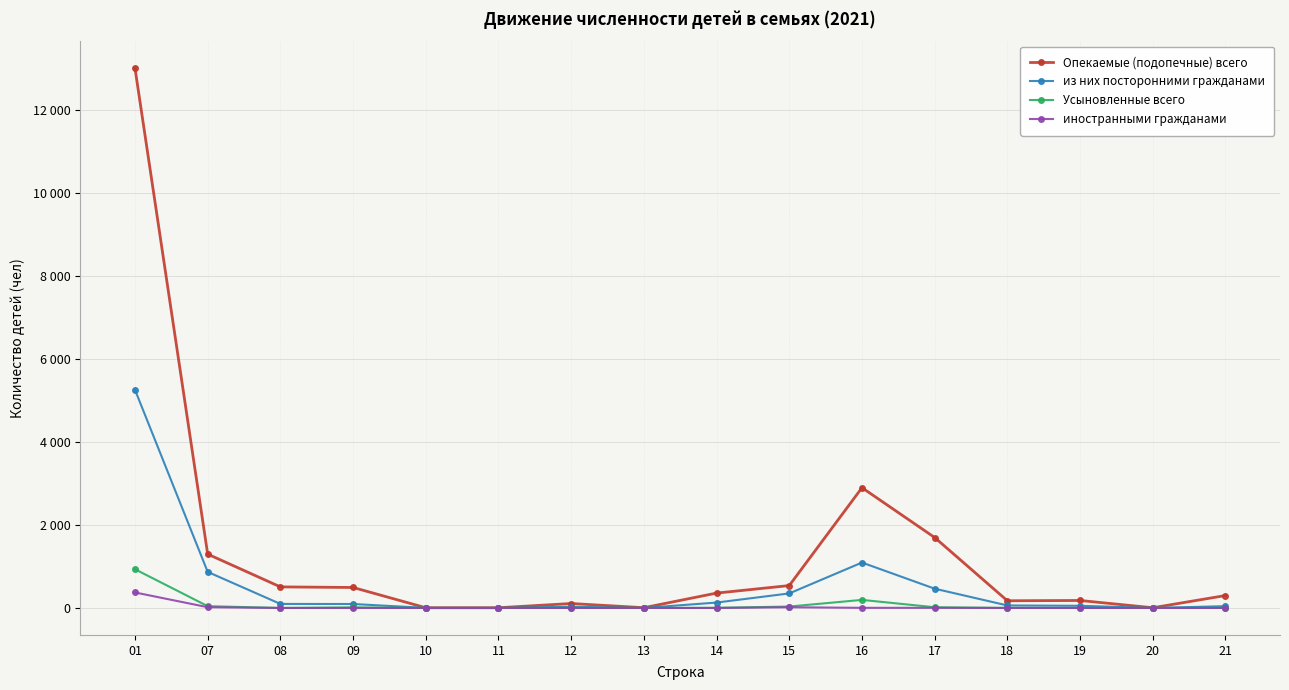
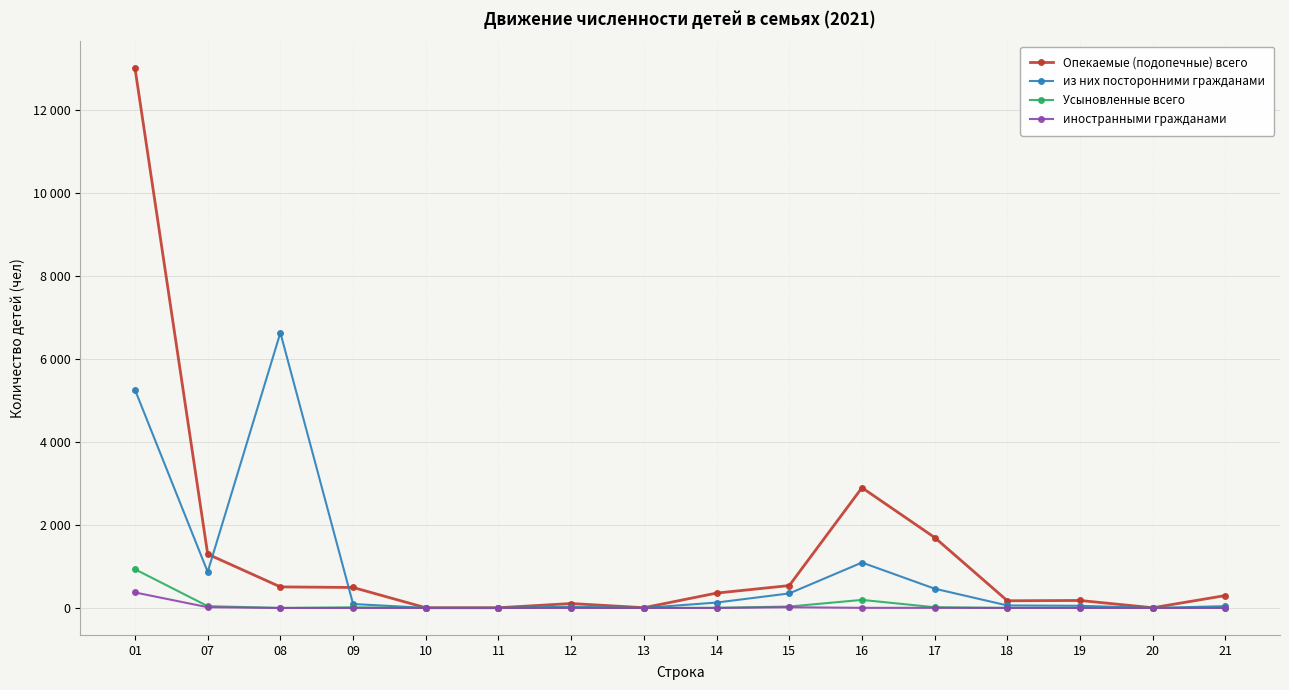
  {
    "Опекаемые (подопечные) всего": {
      "01": 13000,
      "07": 1300,
      "08": 500,
      "09": 500,
      "12": 100,
      "14": 400,
      "15": 500,
      "16": 2900,
      "17": 1700,
      "18": 200,
      "19": 200,
      "21": 300
    },
    "из них посторонними гражданами": {
      "01": 5300,
      "07": 900,
-     "08": 100,
+     "08": 6600,
      "09": 100,
      "14": 100,
      "15": 400,
      "16": 1100,
      "17": 500
    },
    "Усыновленные всего": {
      "01": 900,
      "16": 200
    },
    "иностранными гражданами": {
      "01": 400,
      "16": 0
    }
  }
